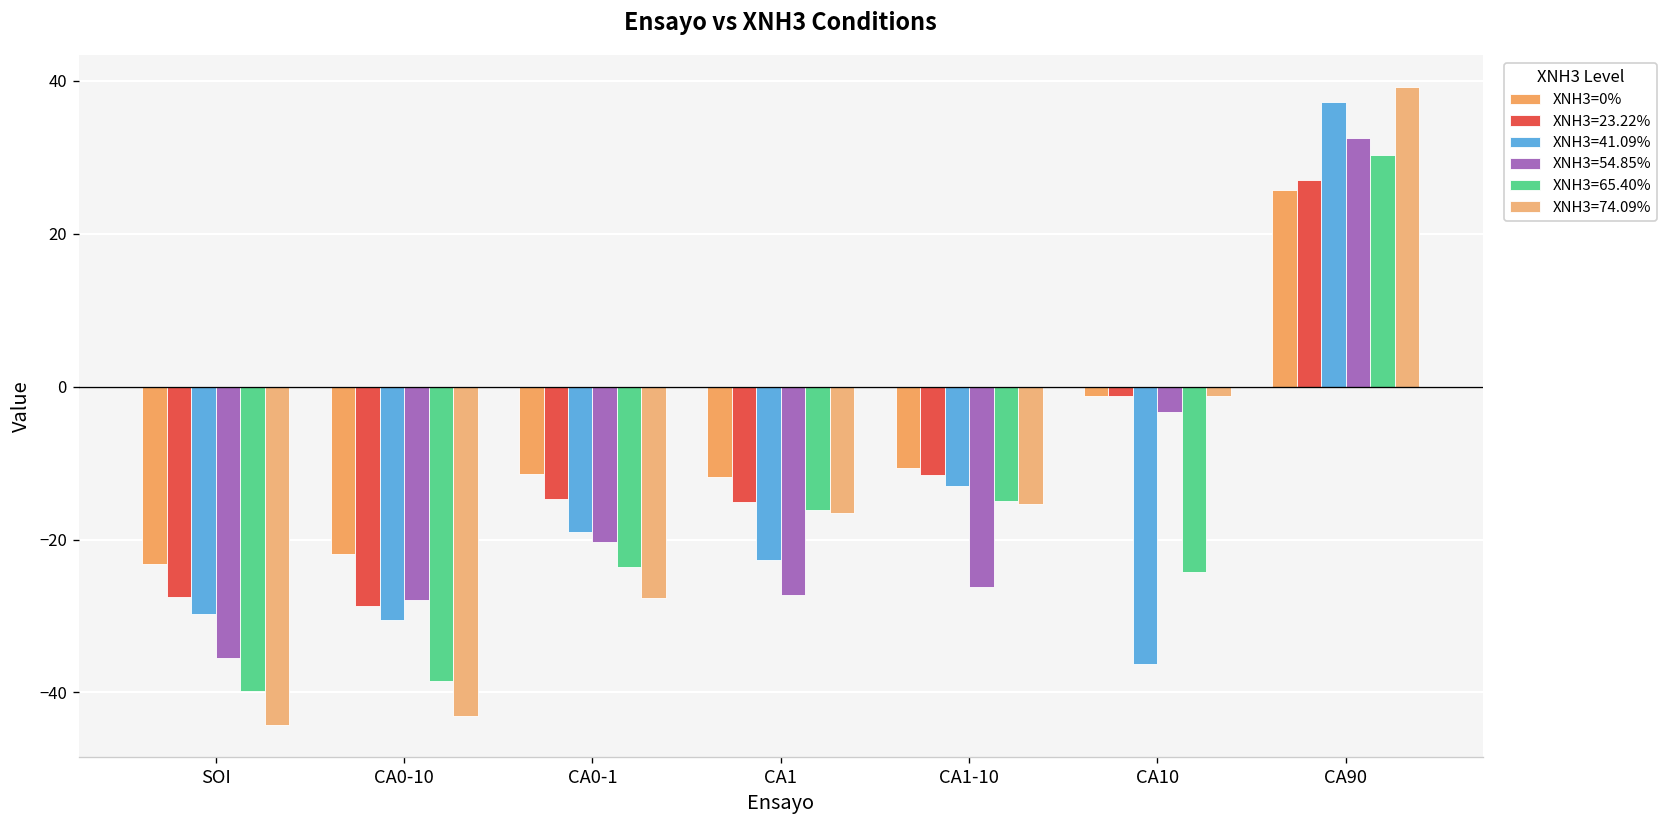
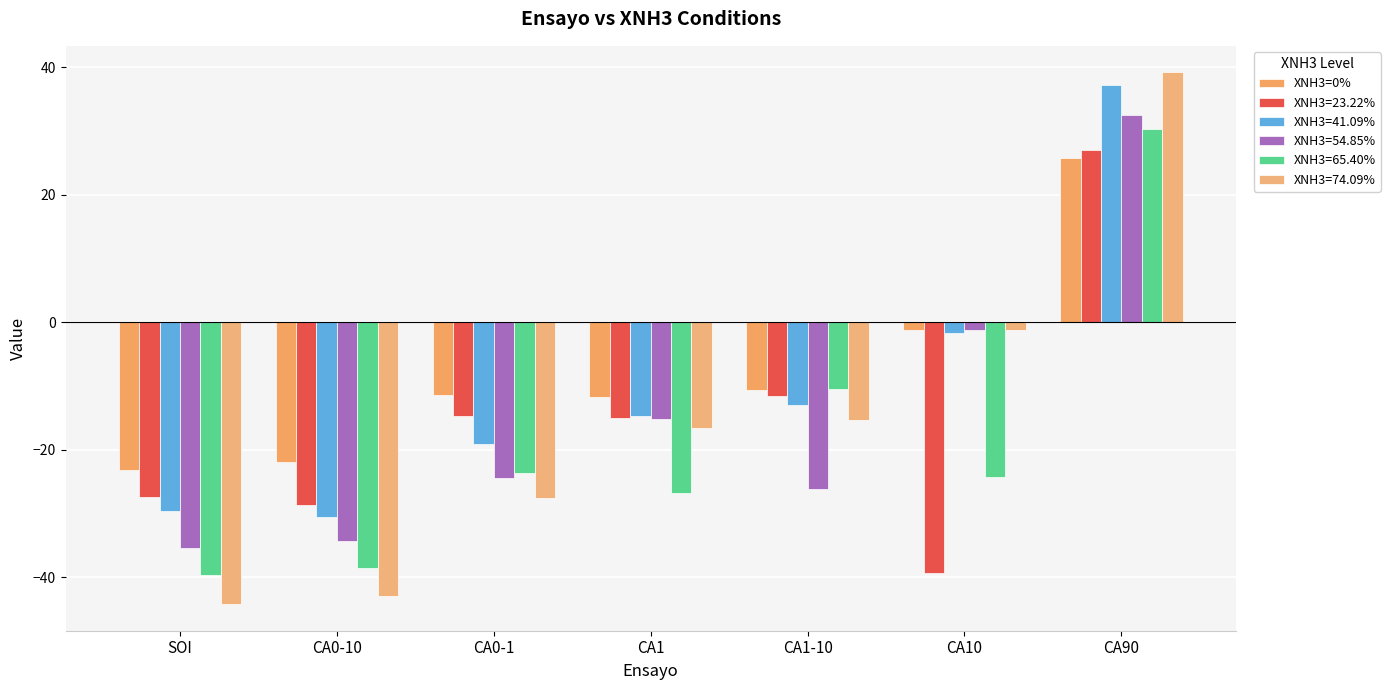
  {
    "XNH3=23.22%": {
      "SOI": -28,
      "CA0-10": -29,
      "CA0-1": -15,
      "CA1": -15,
      "CA1-10": -12,
-     "CA10": -1,
+     "CA10": -39,
      "CA90": 27
    },
    "XNH3=41.09%": {
      "SOI": -30,
      "CA0-10": -31,
      "CA0-1": -19,
-     "CA1": -23,
+     "CA1": -15,
      "CA1-10": -13,
-     "CA10": -36,
+     "CA10": -2,
      "CA90": 37
    },
    "XNH3=54.85%": {
      "SOI": -36,
-     "CA0-10": -28,
-     "CA0-1": -20,
-     "CA1": -27,
+     "CA0-10": -34,
+     "CA0-1": -24,
+     "CA1": -15,
      "CA1-10": -26,
-     "CA10": -3,
+     "CA10": -1,
      "CA90": 32
    },
    "XNH3=65.40%": {
      "SOI": -40,
      "CA0-10": -39,
      "CA0-1": -24,
-     "CA1": -16,
-     "CA1-10": -15,
+     "CA1": -27,
+     "CA1-10": -10,
      "CA10": -24,
      "CA90": 30
    }
  }
